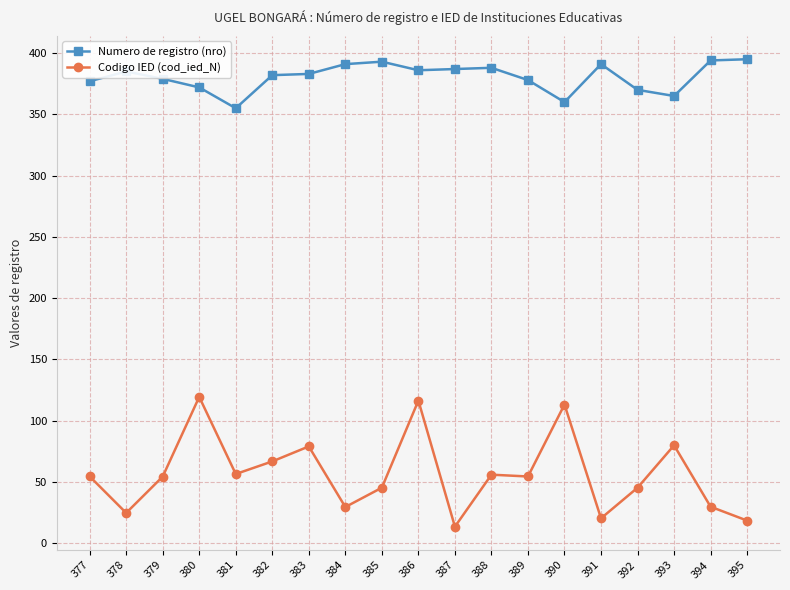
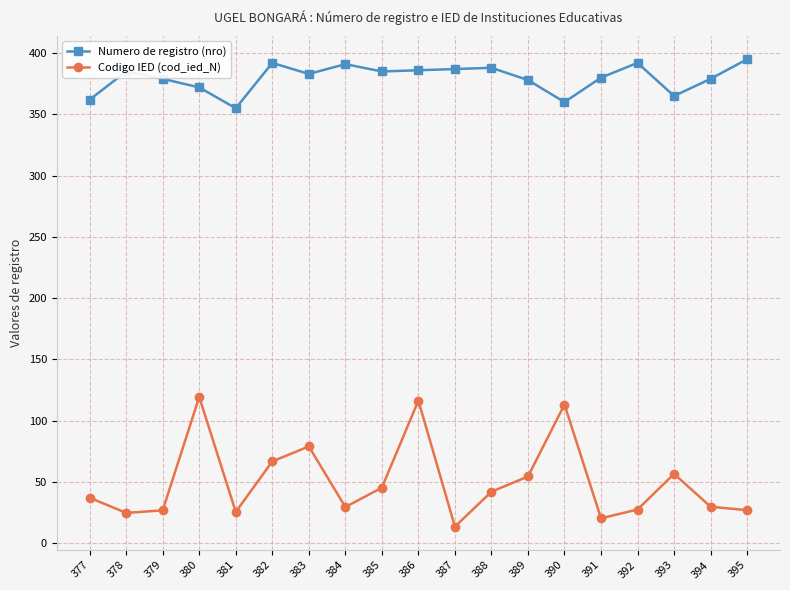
  {
    "Numero de registro (nro)": {
-     "377": 377,
+     "377": 362,
      "379": 379,
      "380": 372,
      "381": 355,
-     "382": 382,
+     "382": 392,
      "383": 383,
      "384": 391,
-     "385": 393,
+     "385": 385,
      "386": 386,
      "387": 387,
      "388": 388,
      "389": 378,
      "390": 360,
-     "391": 391,
-     "392": 370,
+     "391": 380,
+     "392": 392,
      "393": 365,
-     "394": 394,
+     "394": 379,
      "395": 395
    },
    "Codigo IED (cod_ied_N)": {
-     "377": 55,
+     "377": 37,
      "378": 25,
-     "379": 54,
+     "379": 27,
      "380": 119,
-     "381": 56,
+     "381": 26,
      "382": 67,
      "383": 79,
      "384": 30,
      "385": 45,
      "386": 116,
      "387": 13,
-     "388": 56,
+     "388": 42,
      "389": 54,
      "390": 113,
      "391": 20,
-     "392": 45,
-     "393": 80,
+     "392": 27,
+     "393": 57,
      "394": 30,
-     "395": 18
+     "395": 27
    }
  }
